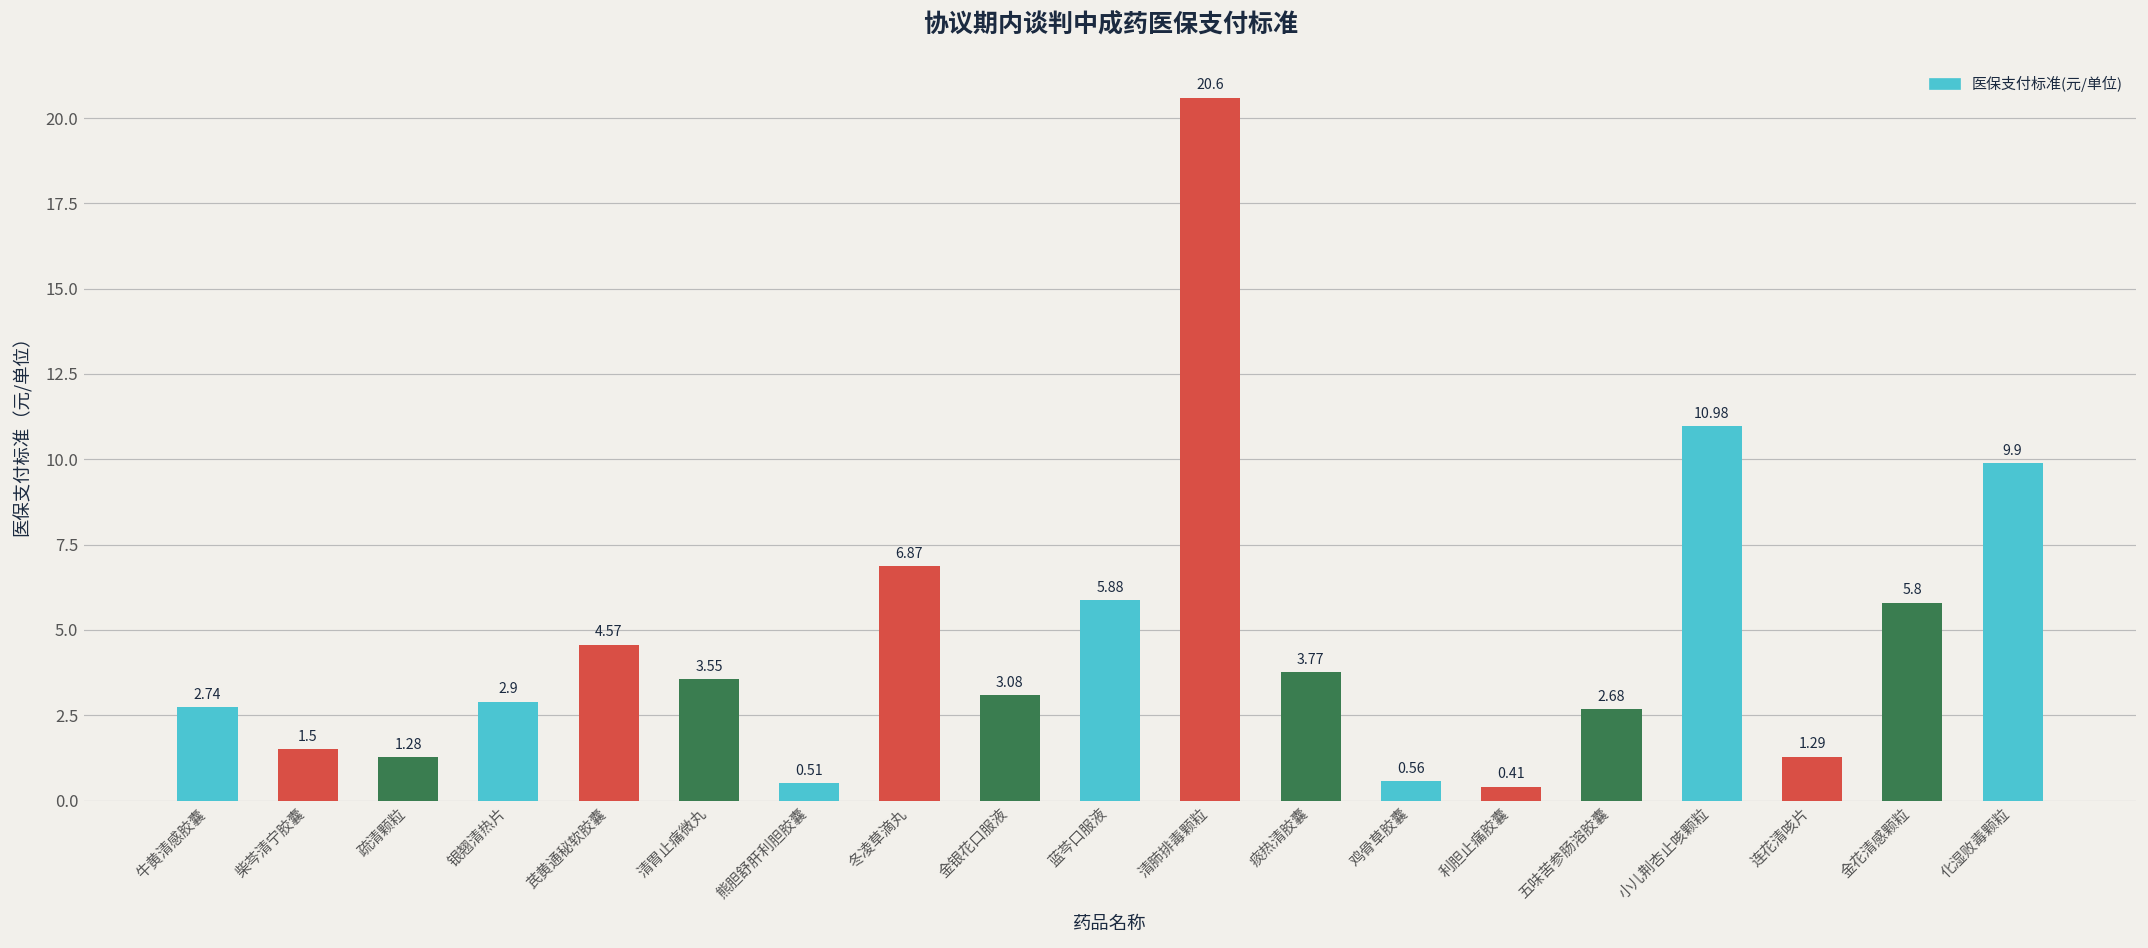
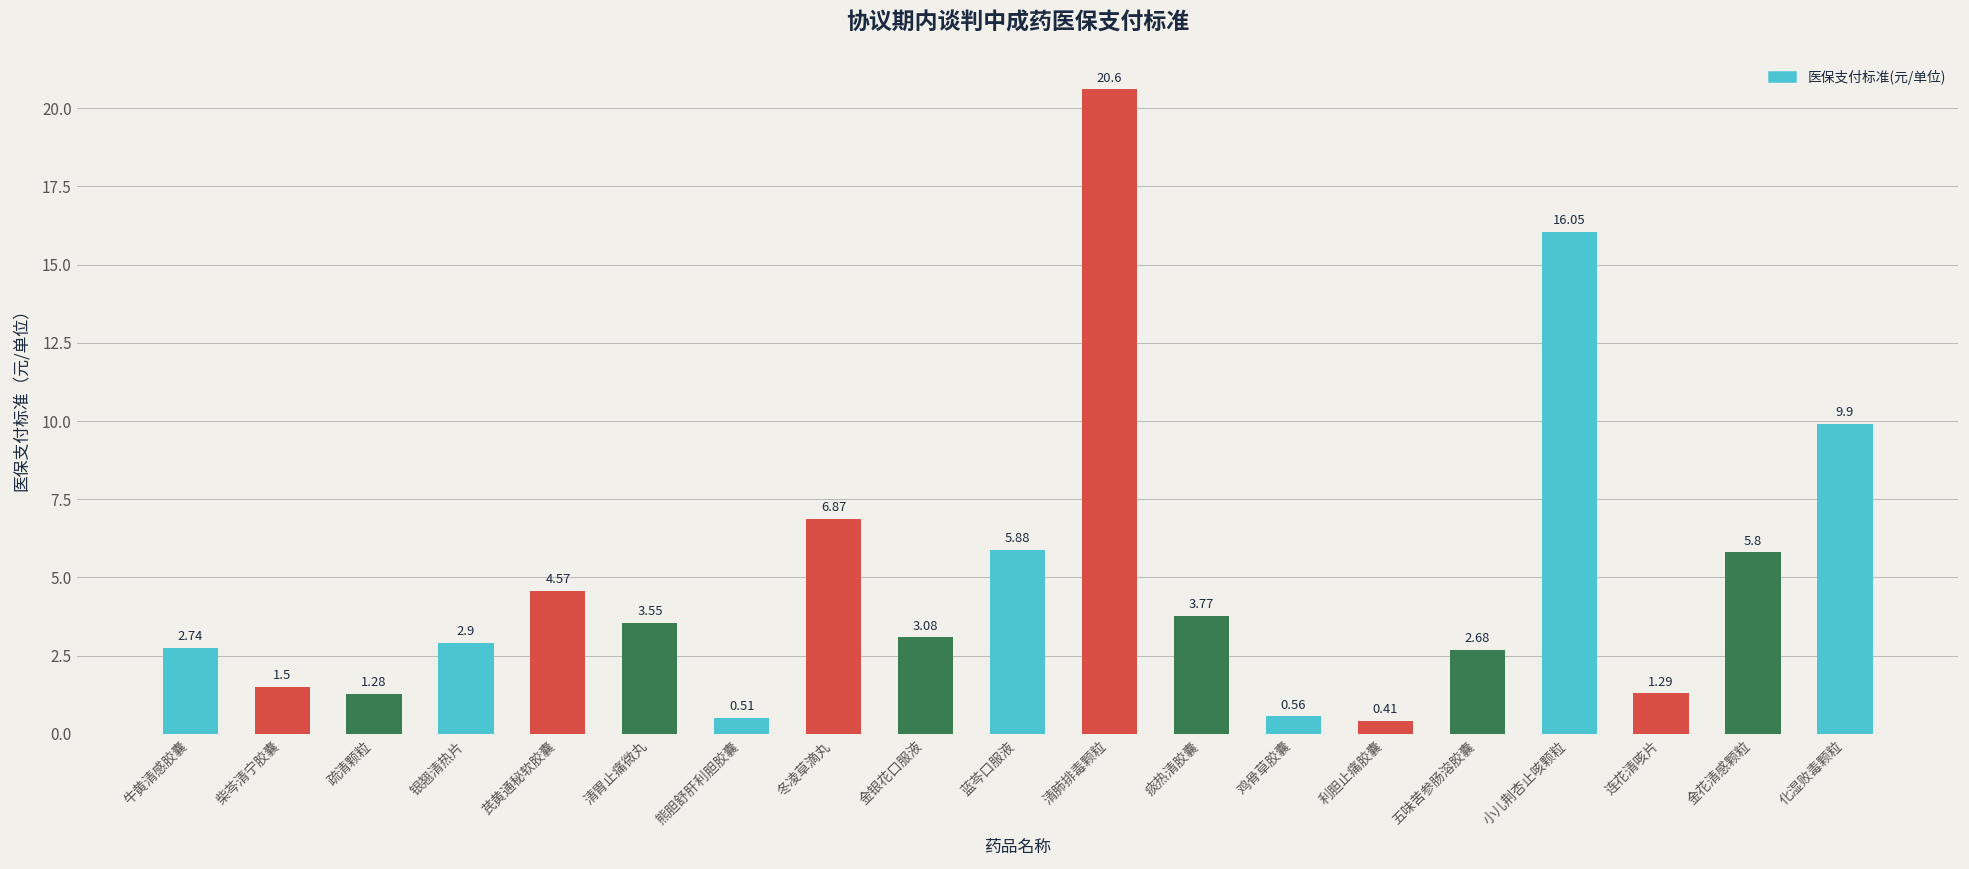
  {
    "牛黄清感胶囊": 2.74,
    "柴芩清宁胶囊": 1.5,
    "疏清颗粒": 1.28,
    "银翘清热片": 2.9,
    "芪黄通秘软胶囊": 4.57,
    "清胃止痛微丸": 3.55,
    "熊胆舒肝利胆胶囊": 0.51,
    "冬凌草滴丸": 6.87,
    "金银花口服液": 3.08,
    "蓝芩口服液": 5.88,
    "清肺排毒颗粒": 20.6,
    "痰热清胶囊": 3.77,
    "鸡骨草胶囊": 0.56,
    "利胆止痛胶囊": 0.41,
    "五味苦参肠溶胶囊": 2.68,
-   "小儿荆杏止咳颗粒": 10.98,
+   "小儿荆杏止咳颗粒": 16.05,
    "连花清咳片": 1.29,
    "金花清感颗粒": 5.8,
    "化湿败毒颗粒": 9.9
  }
